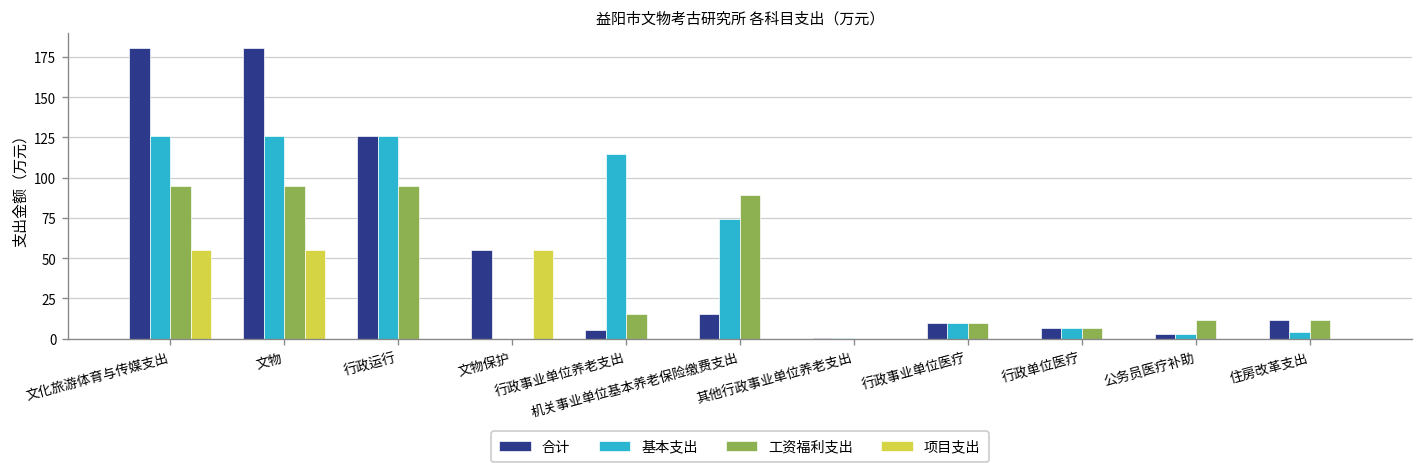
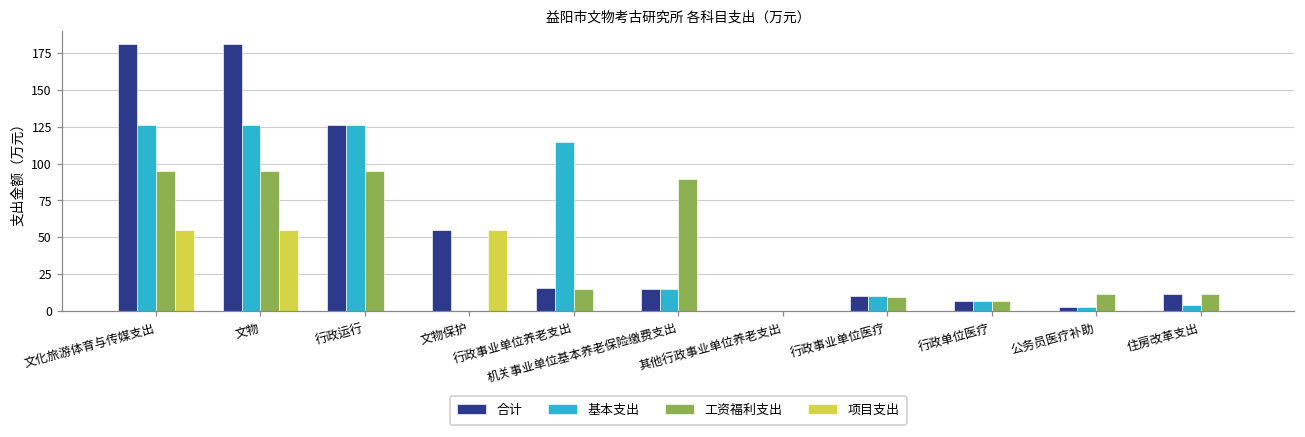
  {
    "合计": {
      "文化旅游体育与传媒支出": 181,
      "文物": 181,
      "行政运行": 126,
      "文物保护": 55,
-     "行政事业单位养老支出": 5,
+     "行政事业单位养老支出": 16,
      "机关事业单位基本养老保险缴费支出": 15,
      "行政事业单位医疗": 10,
      "行政单位医疗": 7,
      "公务员医疗补助": 3,
      "住房改革支出": 11
    },
    "基本支出": {
      "文化旅游体育与传媒支出": 126,
      "文物": 126,
      "行政运行": 126,
      "文物保护": 0,
      "行政事业单位养老支出": 115,
-     "机关事业单位基本养老保险缴费支出": 75,
+     "机关事业单位基本养老保险缴费支出": 15,
      "行政事业单位医疗": 10,
      "行政单位医疗": 7,
      "公务员医疗补助": 3,
      "住房改革支出": 4
    },
    "工资福利支出": {
      "文化旅游体育与传媒支出": 95,
      "文物": 95,
      "行政运行": 95,
      "文物保护": 0,
      "行政事业单位养老支出": 15,
      "机关事业单位基本养老保险缴费支出": 89,
      "其他行政事业单位养老支出": 0,
      "行政事业单位医疗": 10,
      "行政单位医疗": 7,
      "公务员医疗补助": 12,
      "住房改革支出": 11
    },
    "项目支出": {
      "文化旅游体育与传媒支出": 55,
      "文物": 55,
      "行政运行": 0,
      "文物保护": 55,
      "行政事业单位养老支出": 0,
      "机关事业单位基本养老保险缴费支出": 0,
      "其他行政事业单位养老支出": 0,
      "行政事业单位医疗": 0,
      "行政单位医疗": 0,
      "公务员医疗补助": 0,
      "住房改革支出": 0
    }
  }
